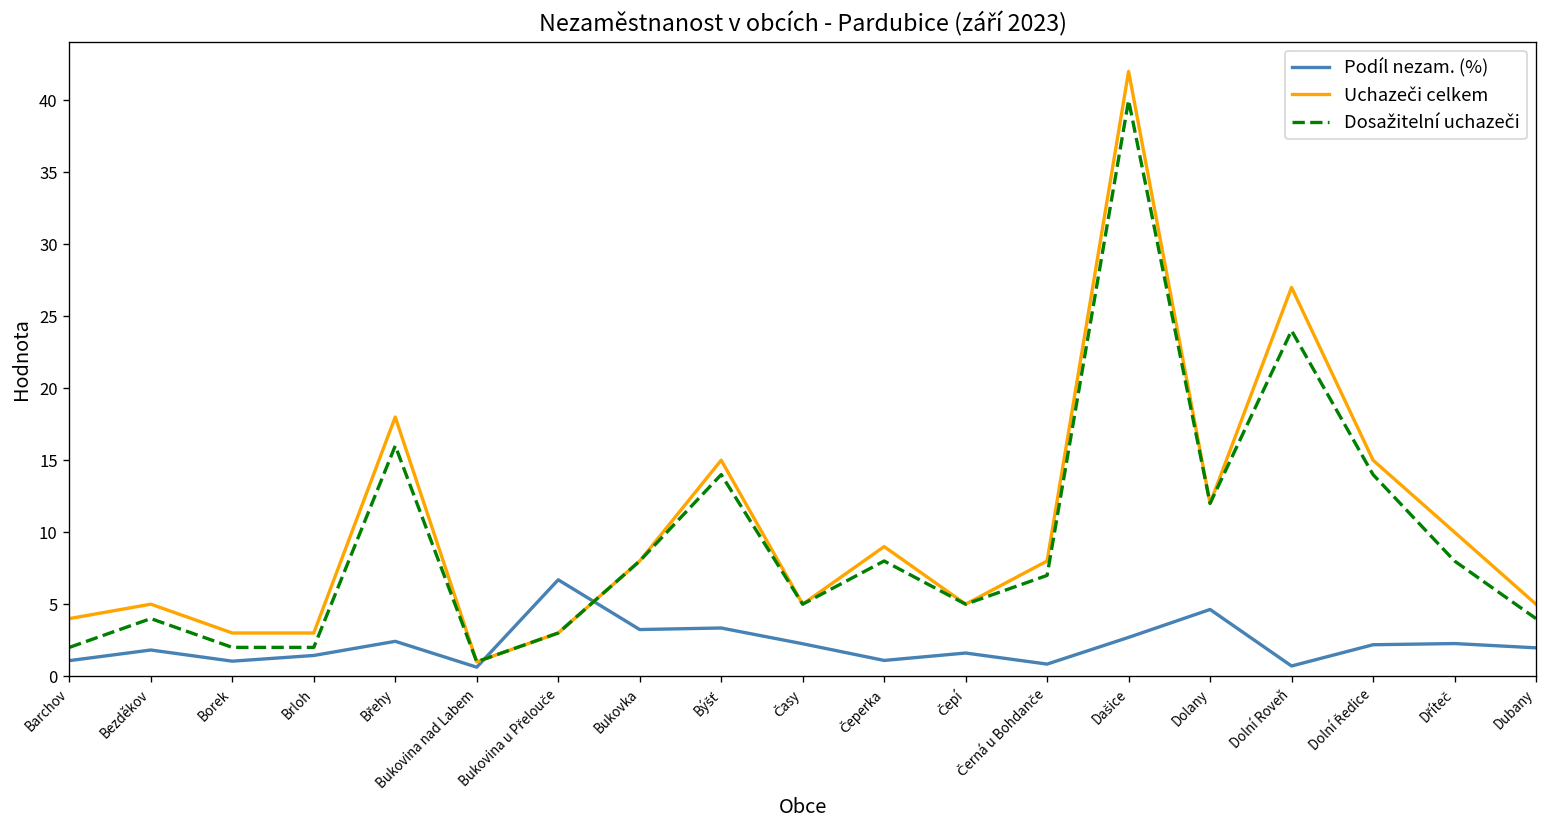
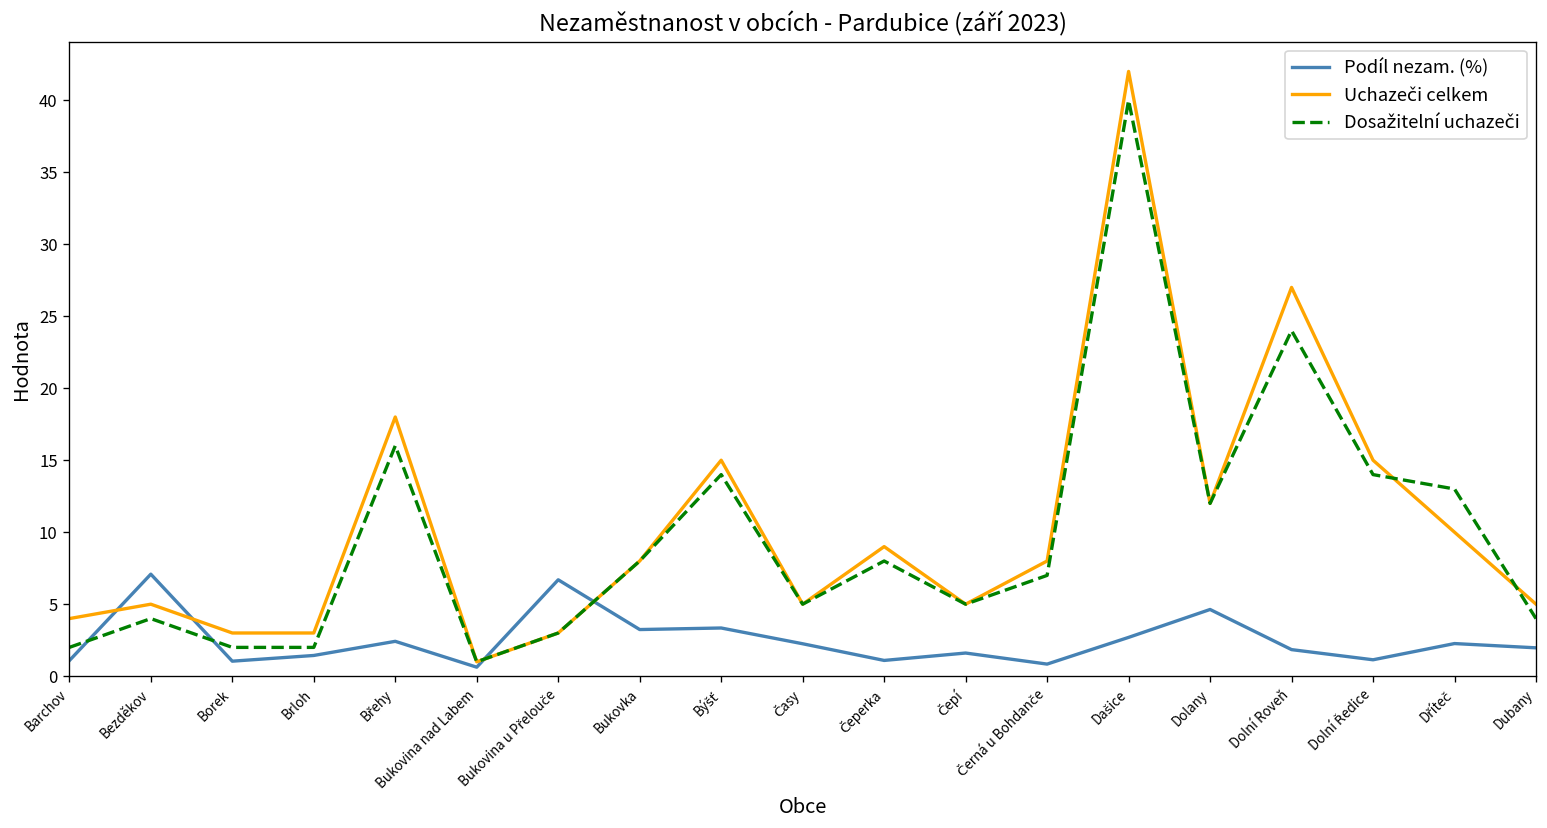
  {
    "Podíl nezam. (%)": {
      "Barchov": 1.1,
-     "Bezděkov": 1.8,
+     "Bezděkov": 7.1,
      "Borek": 1.0,
      "Brloh": 1.4,
      "Břehy": 2.4,
      "Bukovina nad Labem": 0.6,
      "Bukovina u Přelouče": 6.7,
      "Bukovka": 3.2,
      "Býšť": 3.3,
      "Časy": 2.3,
      "Čeperka": 1.1,
      "Čepí": 1.6,
      "Černá u Bohdanče": 0.8,
      "Dašice": 2.7,
      "Dolany": 4.6,
-     "Dolní Roveň": 0.7,
-     "Dolní Ředice": 2.2,
+     "Dolní Roveň": 1.8,
+     "Dolní Ředice": 1.1,
      "Dříteč": 2.3,
      "Dubany": 2.0
    },
    "Uchazeči celkem": {
      "Barchov": 4.0,
      "Bezděkov": 5.0,
      "Borek": 3.0,
      "Brloh": 3.0,
      "Břehy": 18.0,
      "Býšť": 15.0,
      "Čeperka": 9.0,
      "Černá u Bohdanče": 8.0,
      "Dašice": 42.0,
      "Dolní Roveň": 27.0,
      "Dolní Ředice": 15.0,
      "Dříteč": 10.0,
      "Dubany": 5.0
    },
    "Dosažitelní uchazeči": {
      "Barchov": 2,
      "Bezděkov": 4,
      "Borek": 2,
      "Brloh": 2,
      "Břehy": 16,
      "Býšť": 14,
      "Čeperka": 8,
      "Černá u Bohdanče": 7,
      "Dašice": 40,
      "Dolní Roveň": 24,
      "Dolní Ředice": 14,
-     "Dříteč": 8,
+     "Dříteč": 13,
      "Dubany": 4
    }
  }
